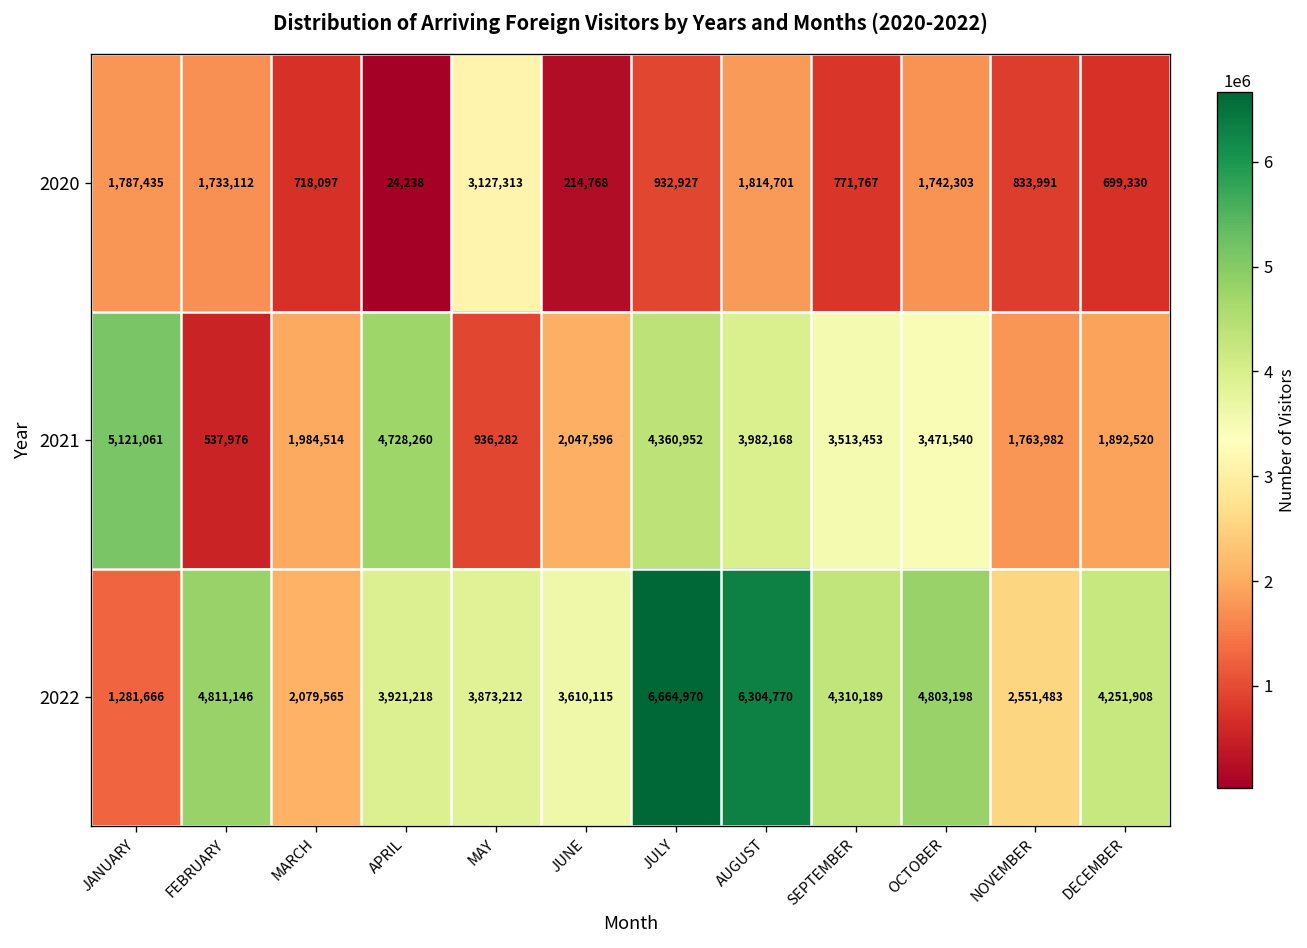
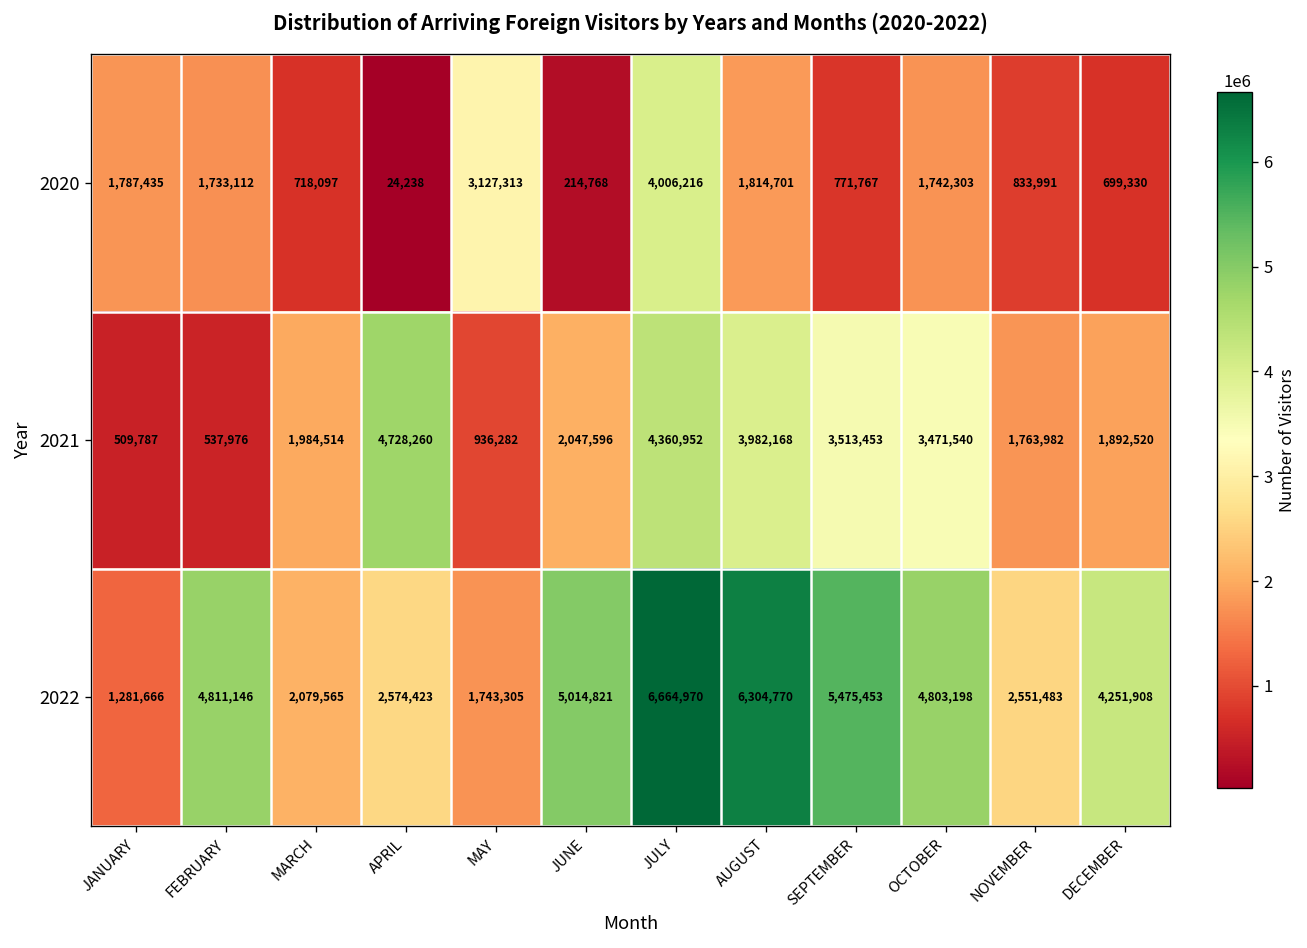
  {
    "2020": {
      "JANUARY": "1,787,435",
      "FEBRUARY": "1,733,112",
      "MARCH": "718,097",
      "APRIL": "24,238",
      "MAY": "3,127,313",
      "JUNE": "214,768",
-     "JULY": "932,927",
+     "JULY": "4,006,216",
      "AUGUST": "1,814,701",
      "SEPTEMBER": "771,767",
      "OCTOBER": "1,742,303",
      "NOVEMBER": "833,991",
      "DECEMBER": "699,330"
    },
    "2021": {
-     "JANUARY": "5,121,061",
+     "JANUARY": "509,787",
      "FEBRUARY": "537,976",
      "MARCH": "1,984,514",
      "APRIL": "4,728,260",
      "MAY": "936,282",
      "JUNE": "2,047,596",
      "JULY": "4,360,952",
      "AUGUST": "3,982,168",
      "SEPTEMBER": "3,513,453",
      "OCTOBER": "3,471,540",
      "NOVEMBER": "1,763,982",
      "DECEMBER": "1,892,520"
    },
    "2022": {
      "JANUARY": "1,281,666",
      "FEBRUARY": "4,811,146",
      "MARCH": "2,079,565",
-     "APRIL": "3,921,218",
-     "MAY": "3,873,212",
-     "JUNE": "3,610,115",
+     "APRIL": "2,574,423",
+     "MAY": "1,743,305",
+     "JUNE": "5,014,821",
      "JULY": "6,664,970",
      "AUGUST": "6,304,770",
-     "SEPTEMBER": "4,310,189",
+     "SEPTEMBER": "5,475,453",
      "OCTOBER": "4,803,198",
      "NOVEMBER": "2,551,483",
      "DECEMBER": "4,251,908"
    }
  }
